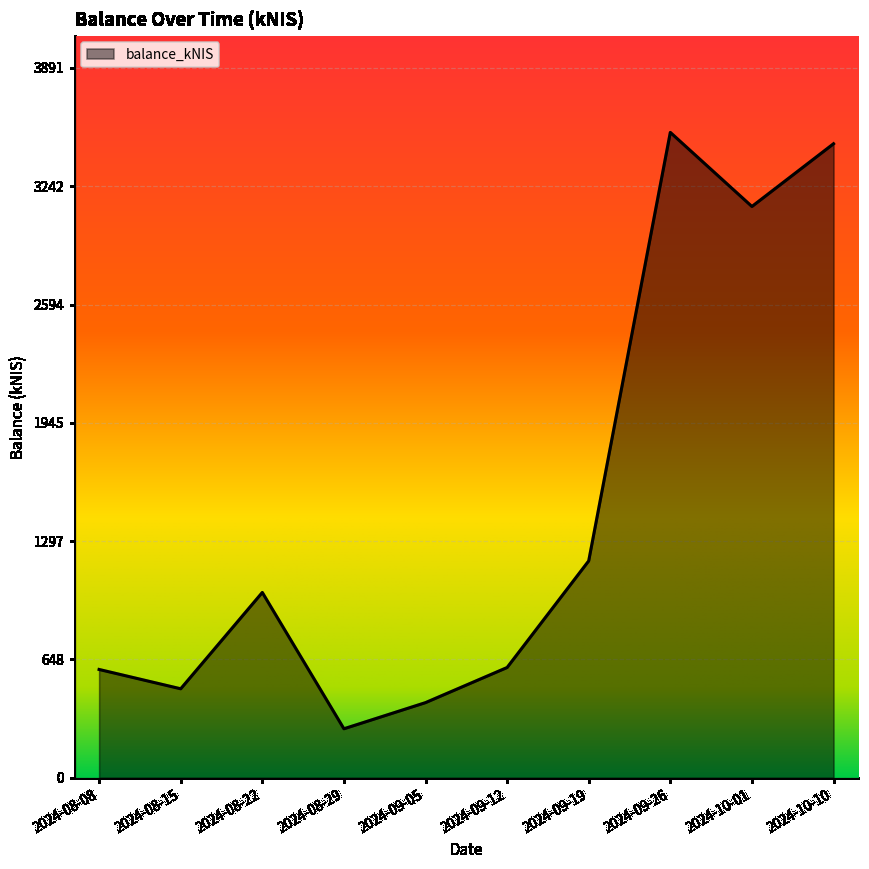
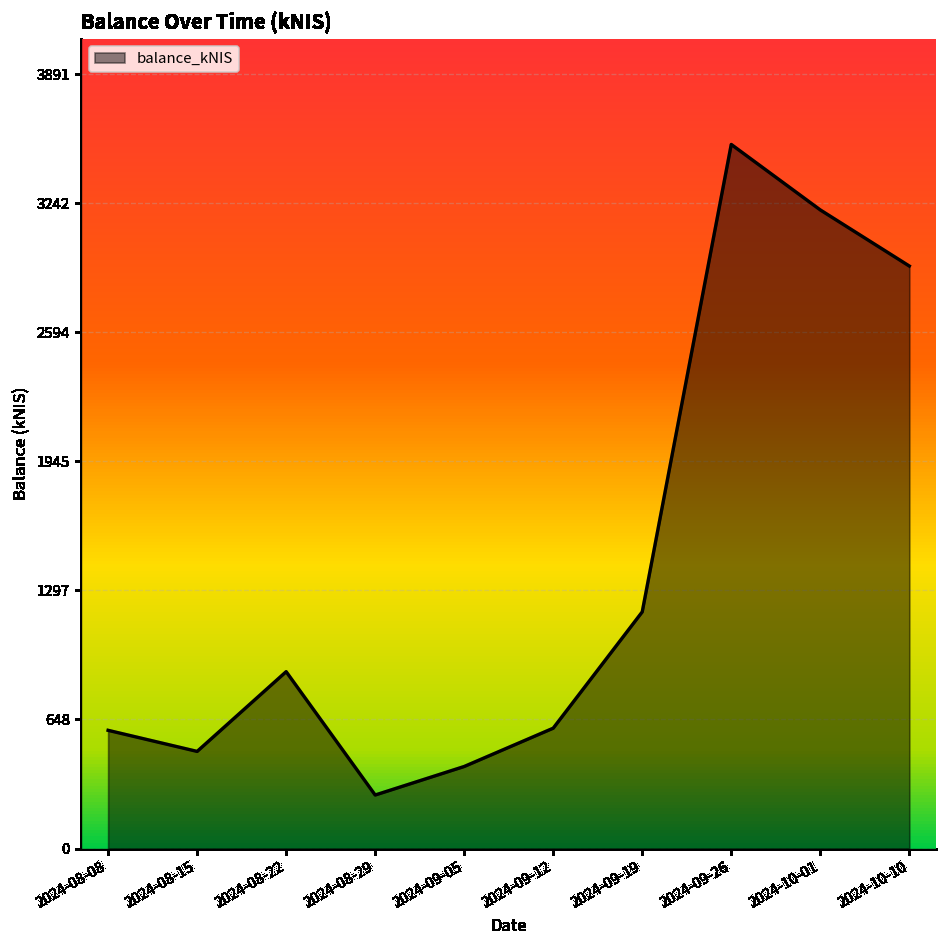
  {
    "2024-08-08": 590,
    "2024-08-15": 490,
-   "2024-08-22": 1020,
+   "2024-08-22": 890,
    "2024-08-29": 270,
    "2024-09-05": 410,
    "2024-09-12": 600,
    "2024-09-19": 1190,
    "2024-09-26": 3540,
-   "2024-10-01": 3130,
-   "2024-10-10": 3470
+   "2024-10-01": 3210,
+   "2024-10-10": 2930
  }
